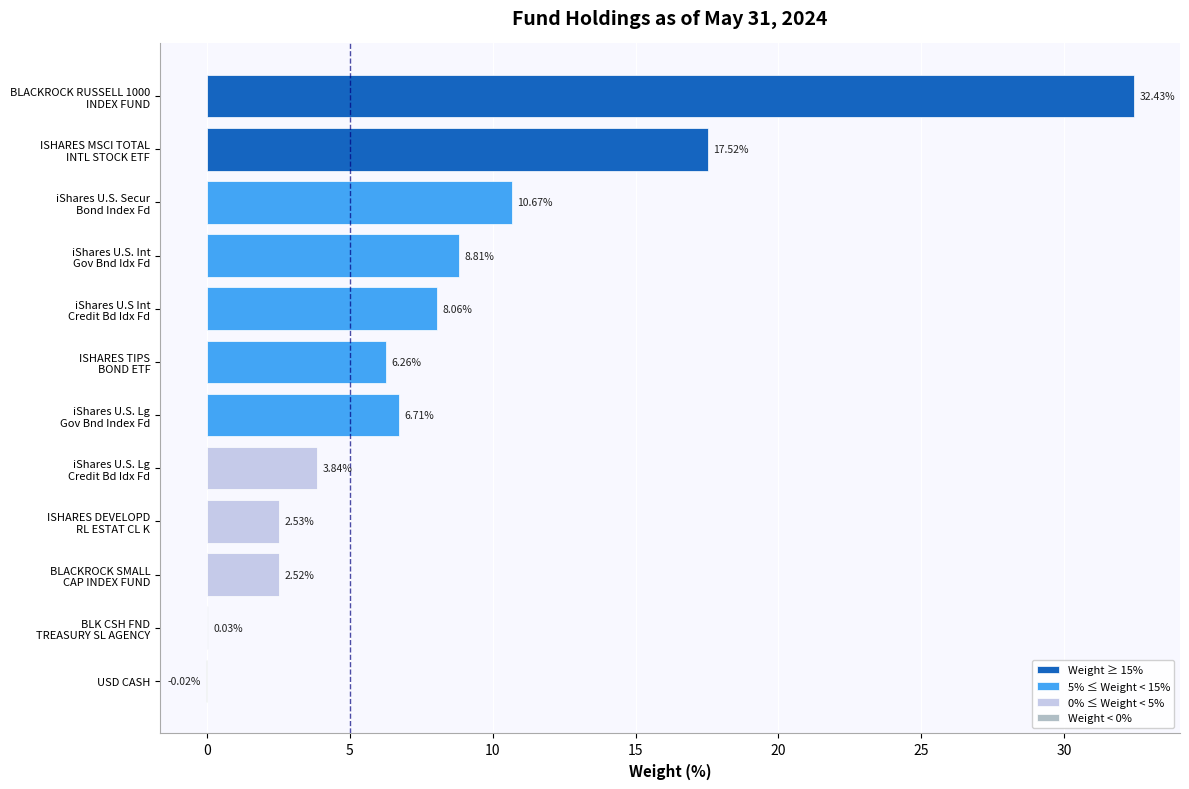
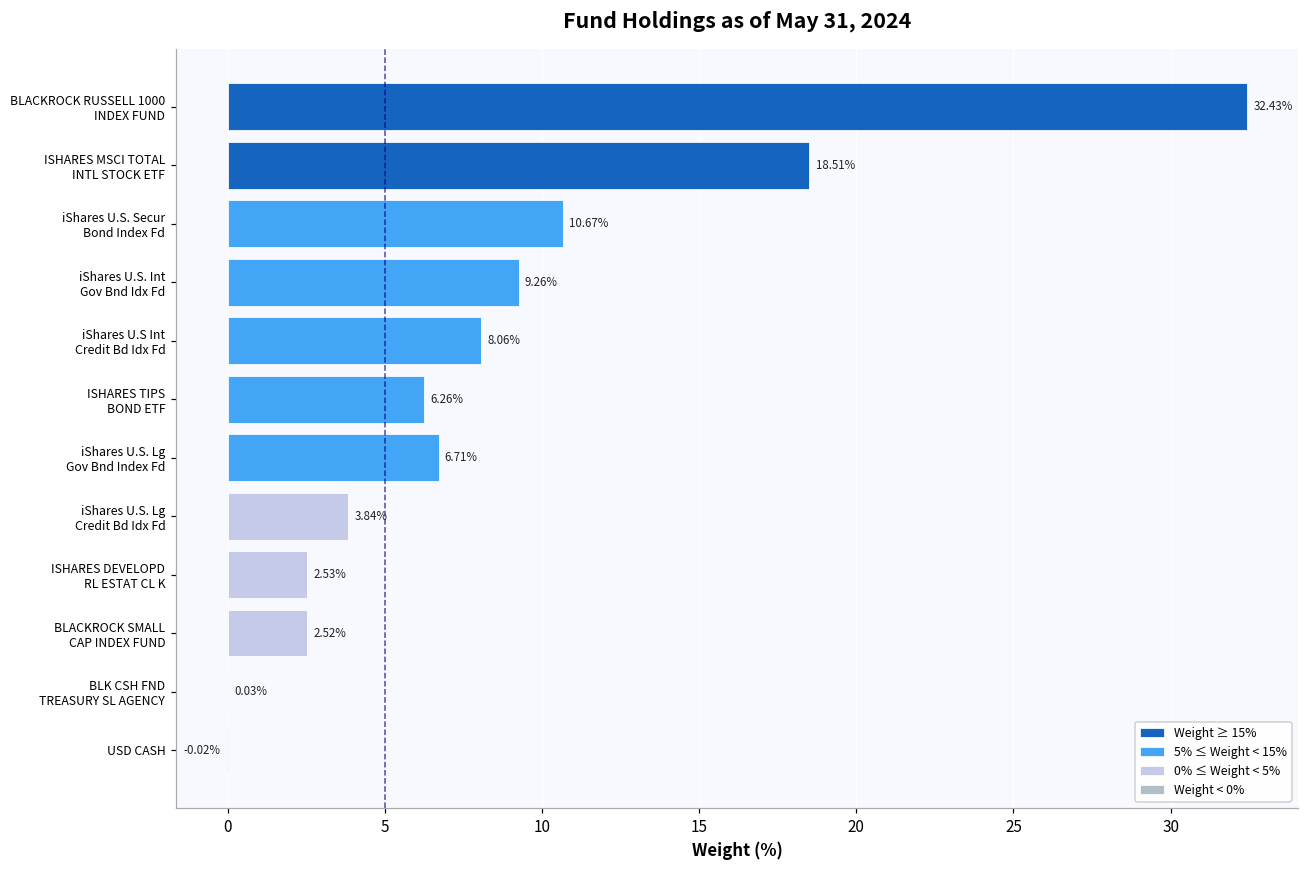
  {
    "Weight ≥ 15%": {
      "BLACKROCK RUSSELL 1000 INDEX FUND": "32.43%",
-     "ISHARES MSCI TOTAL INTL STOCK ETF": "17.52%"
+     "ISHARES MSCI TOTAL INTL STOCK ETF": "18.51%"
    },
    "5% ≤ Weight < 15%": {
      "iShares U.S. Secur Bond Index Fd": "10.67%",
-     "iShares U.S. Int Gov Bnd Idx Fd": "8.81%",
+     "iShares U.S. Int Gov Bnd Idx Fd": "9.26%",
      "iShares U.S Int Credit Bd Idx Fd": "8.06%",
      "ISHARES TIPS BOND ETF": "6.26%",
      "iShares U.S. Lg Gov Bnd Index Fd": "6.71%"
    }
  }
